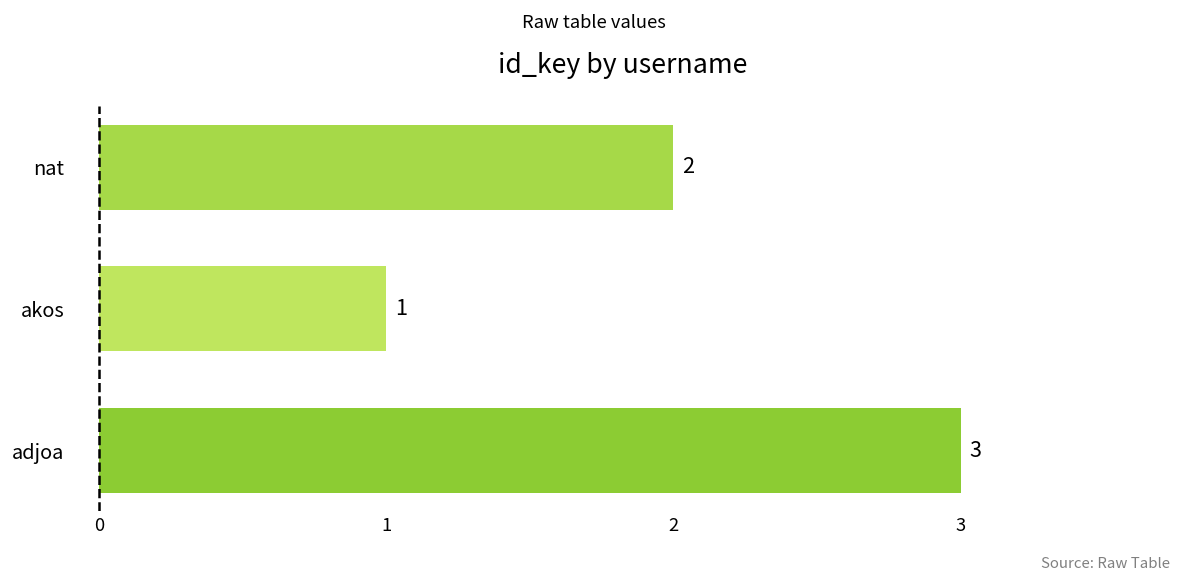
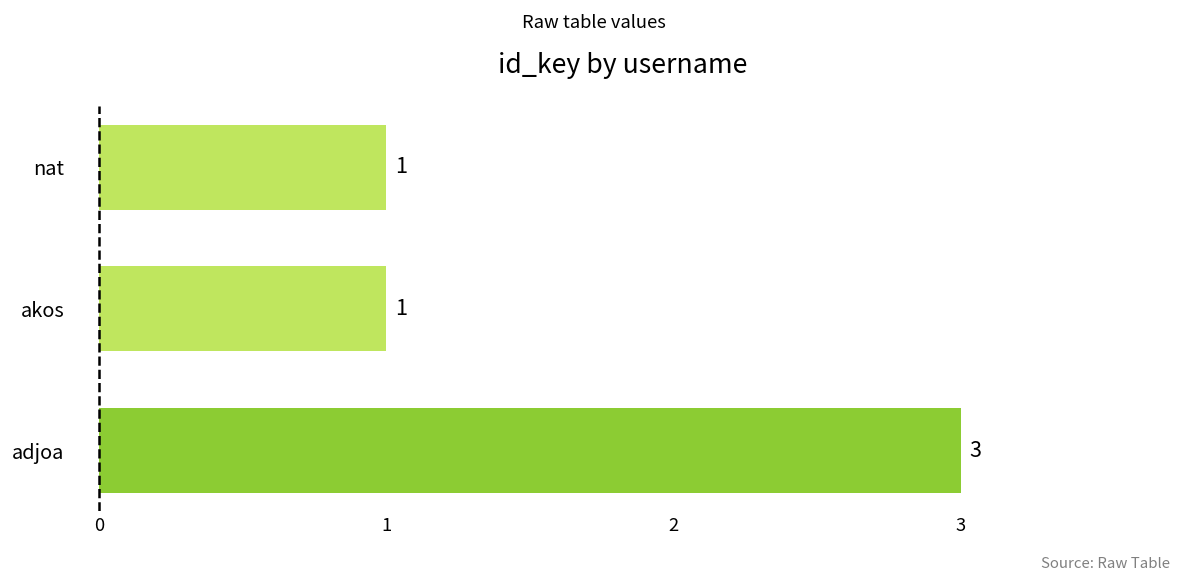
  {
-   "nat": 2,
+   "nat": 1,
    "akos": 1,
    "adjoa": 3
  }
